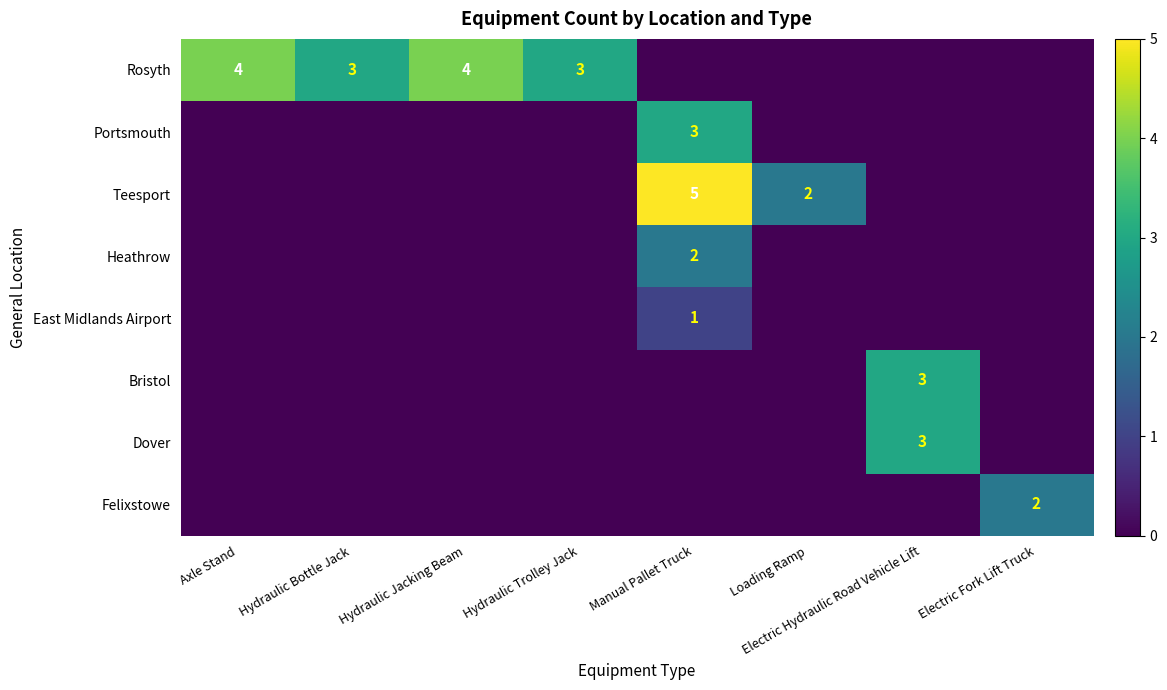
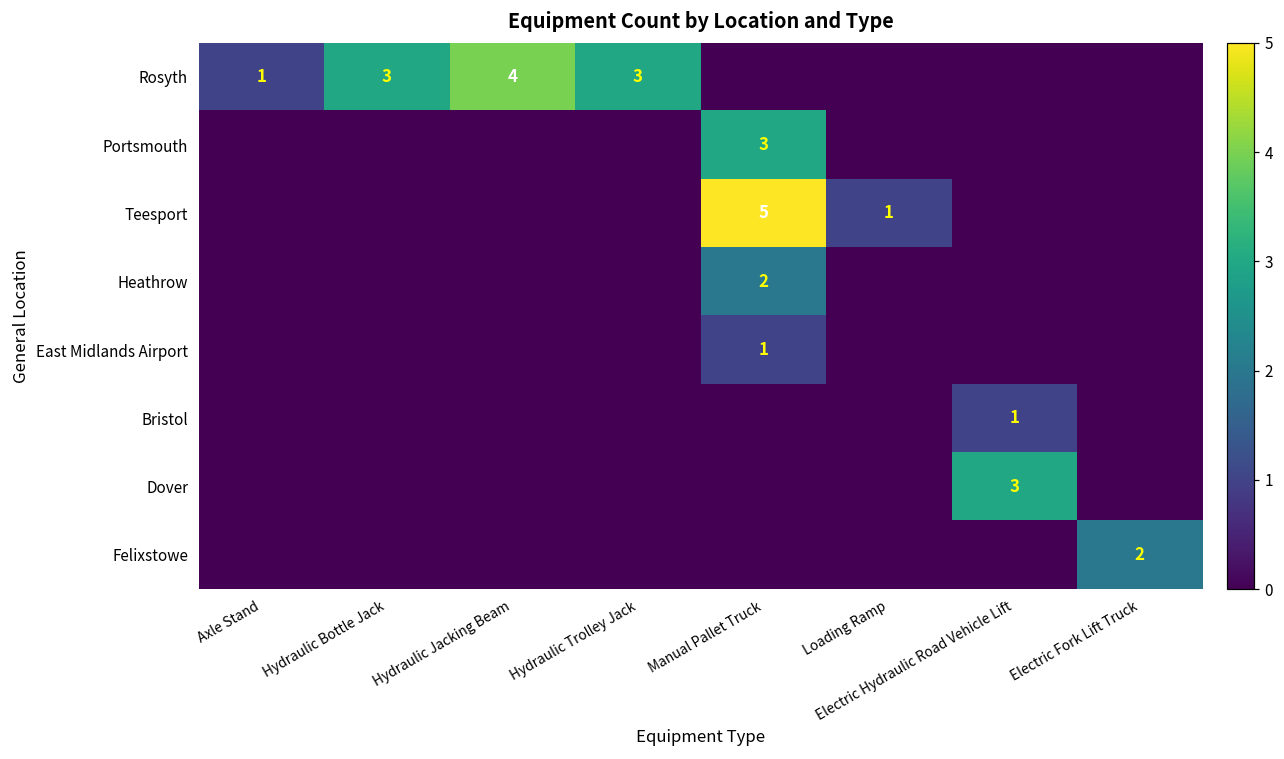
  {
    "Rosyth": {
-     "Axle Stand": 4,
+     "Axle Stand": 1,
      "Hydraulic Bottle Jack": 3,
      "Hydraulic Jacking Beam": 4,
      "Hydraulic Trolley Jack": 3
    },
    "Portsmouth": {
      "Manual Pallet Truck": 3
    },
    "Teesport": {
      "Manual Pallet Truck": 5,
-     "Loading Ramp": 2
+     "Loading Ramp": 1
    },
    "Heathrow": {
      "Manual Pallet Truck": 2
    },
    "East Midlands Airport": {
      "Manual Pallet Truck": 1
    },
    "Bristol": {
-     "Electric Hydraulic Road Vehicle Lift": 3
+     "Electric Hydraulic Road Vehicle Lift": 1
    },
    "Dover": {
      "Electric Hydraulic Road Vehicle Lift": 3
    },
    "Felixstowe": {
      "Electric Fork Lift Truck": 2
    }
  }
